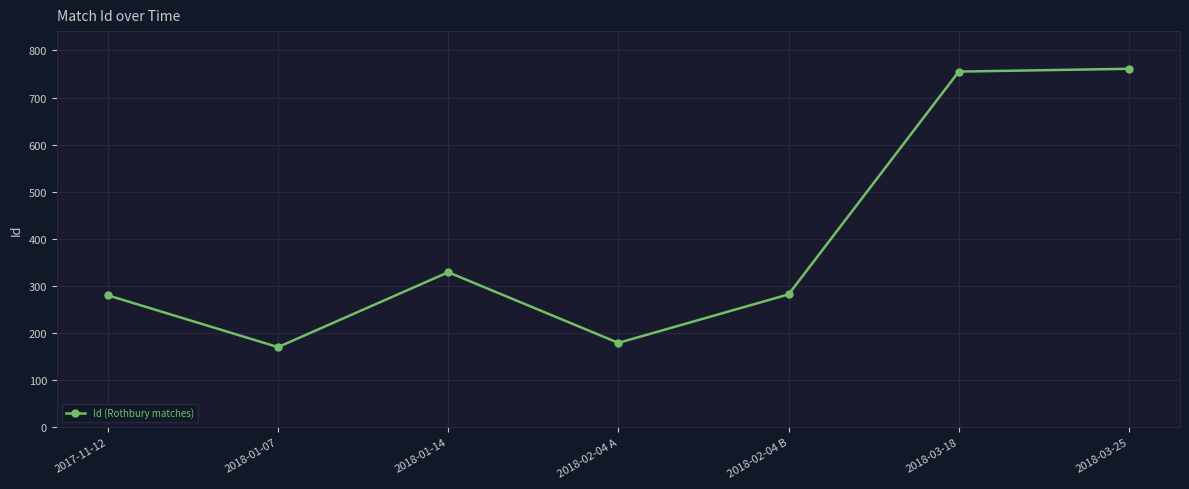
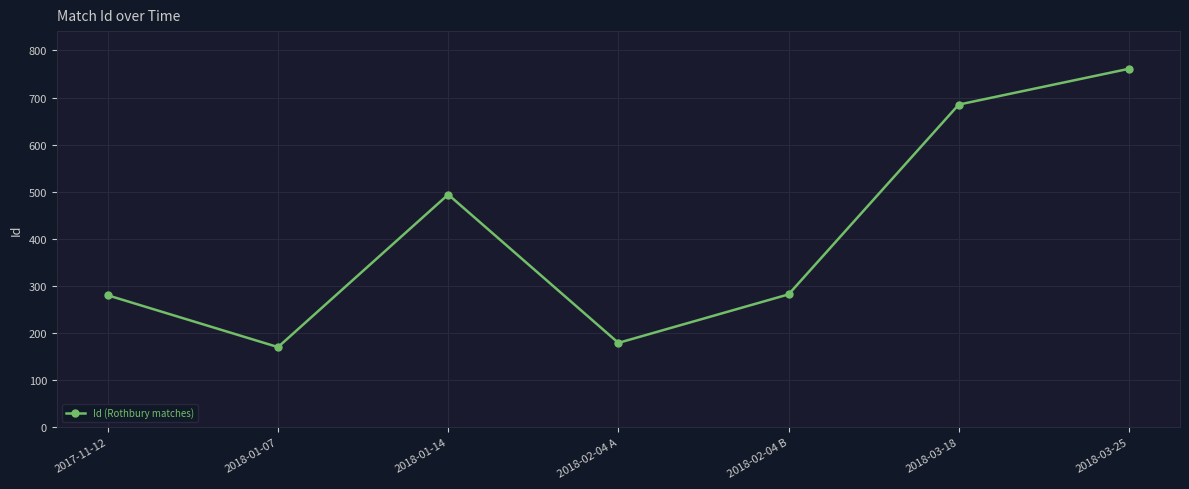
  {
    "2017-11-12": 280,
    "2018-01-07": 170,
-   "2018-01-14": 330,
+   "2018-01-14": 490,
    "2018-02-04 A": 180,
    "2018-02-04 B": 280,
-   "2018-03-18": 760,
+   "2018-03-18": 690,
    "2018-03-25": 760
  }
